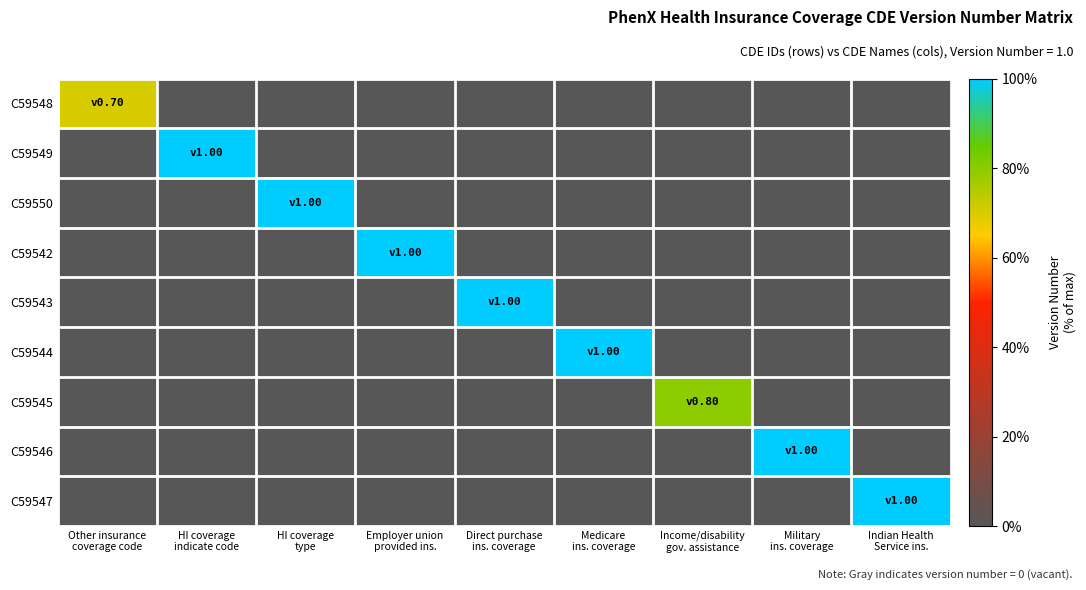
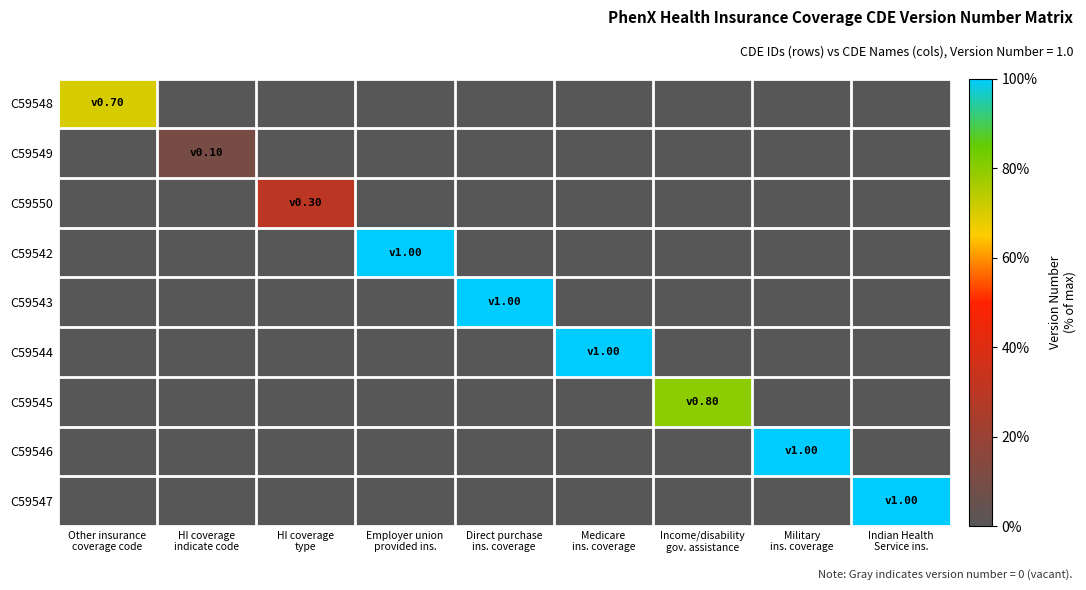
  {
    "C59549": {
-     "HI coverage indicate code": 1.00
+     "HI coverage indicate code": 0.10
    },
    "C59550": {
-     "HI coverage type": 1.00
+     "HI coverage type": 0.30
    }
  }
